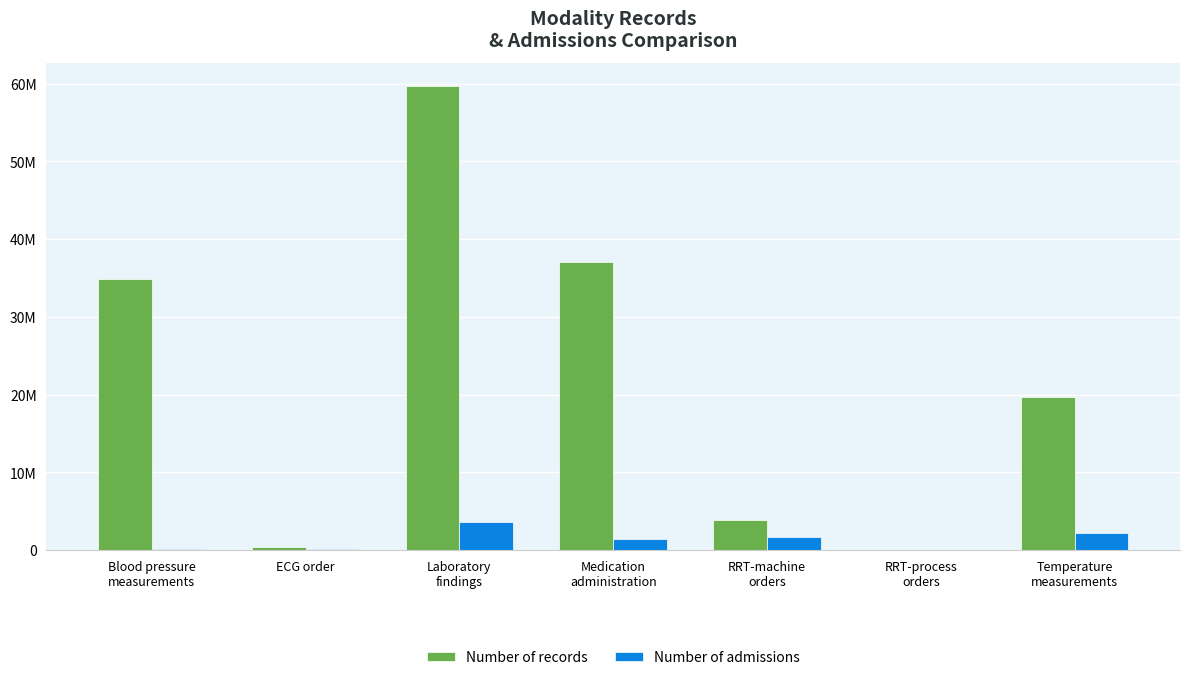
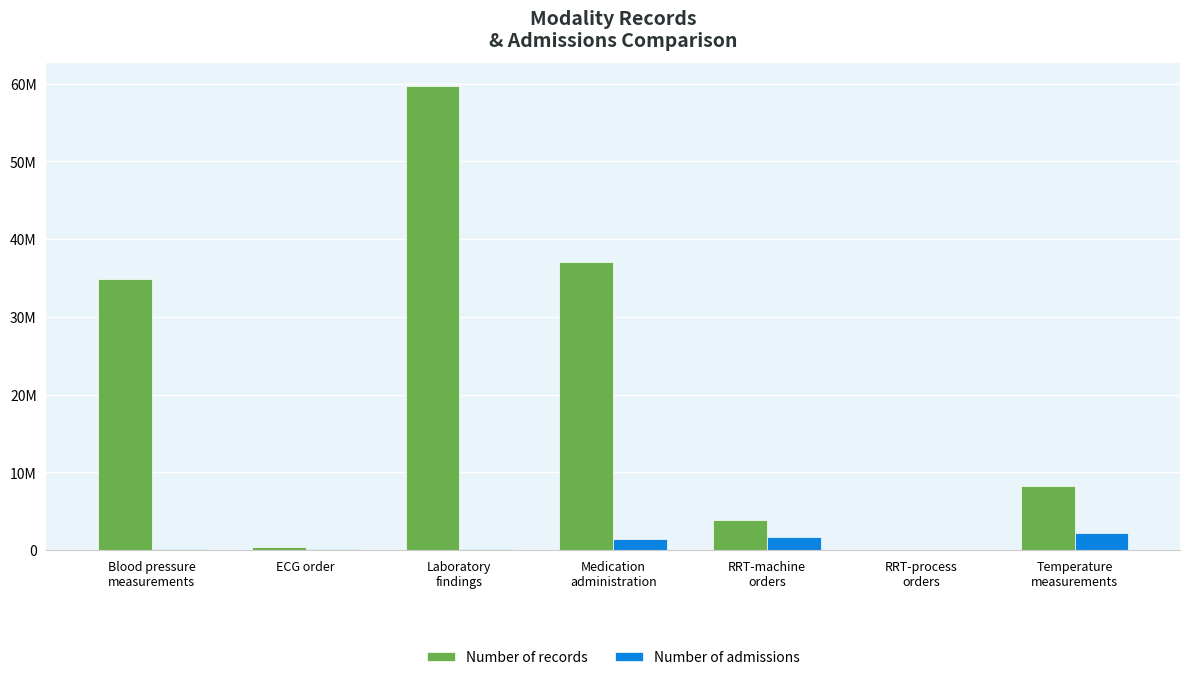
  {
    "Number of records": {
      "Blood pressure measurements": 35000000,
      "ECG order": 0,
      "Laboratory findings": 60000000,
      "Medication administration": 37000000,
      "RRT-machine orders": 4000000,
-     "Temperature measurements": 20000000
+     "Temperature measurements": 8000000
    },
    "Number of admissions": {
-     "Laboratory findings": 4000000,
+     "Laboratory findings": 0,
      "Medication administration": 1000000,
      "RRT-machine orders": 2000000,
      "Temperature measurements": 2000000
    }
  }
